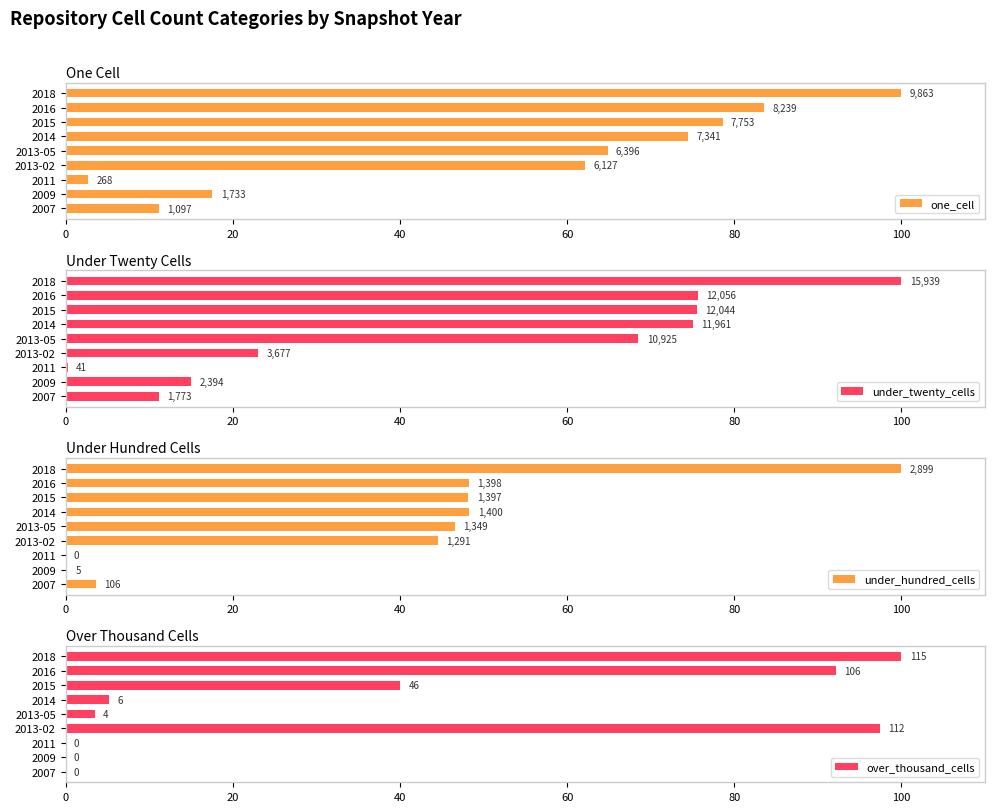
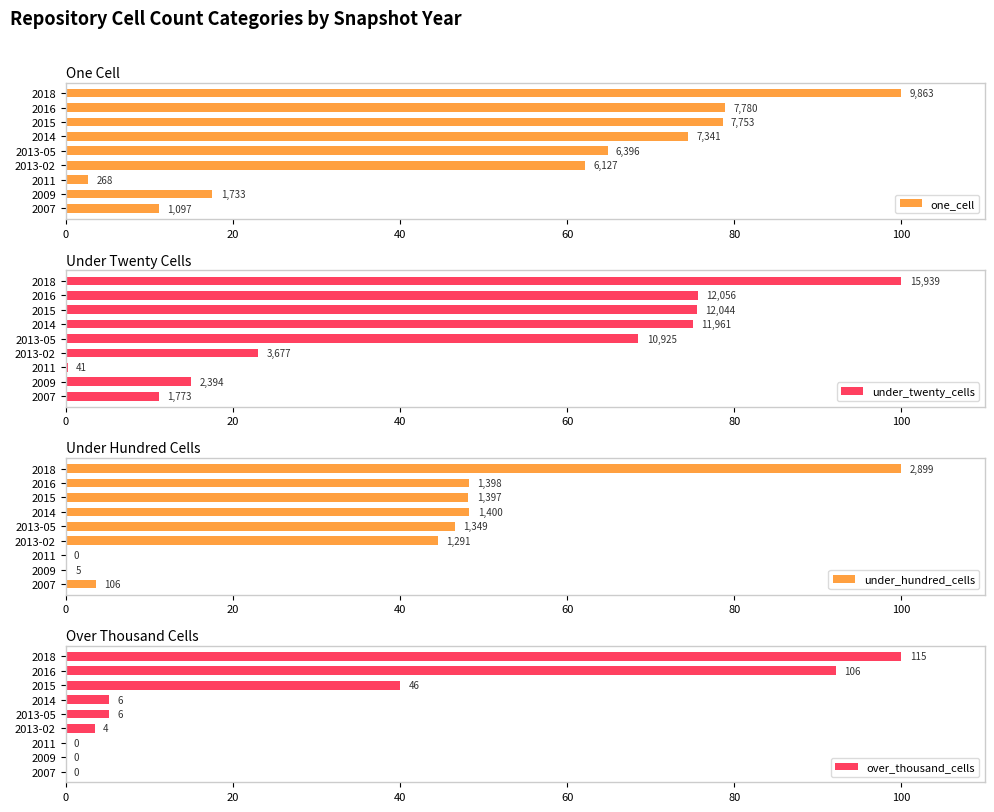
  {
    "One Cell": {
-     "2016": "8,239"
+     "2016": "7,780"
    },
    "Under Hundred Cells": {
      "2011": "0"
    },
    "Over Thousand Cells": {
-     "2013-05": "4",
-     "2013-02": "112",
+     "2013-05": "6",
+     "2013-02": "4",
      "2011": "0",
      "2009": "0",
      "2007": "0"
    }
  }
